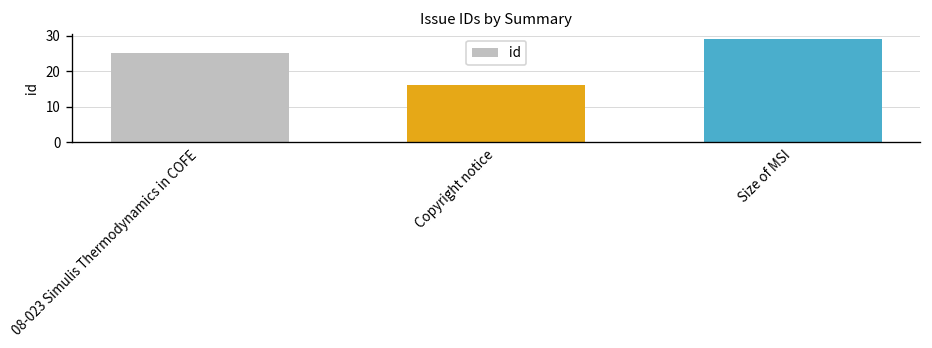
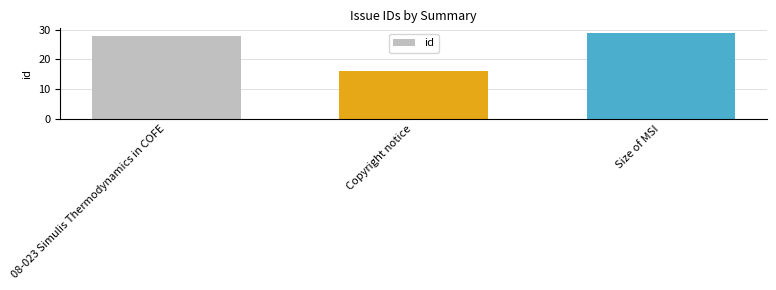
  {
-   "08-023 Simulis Thermodynamics in COFE": 25,
+   "08-023 Simulis Thermodynamics in COFE": 28,
    "Copyright notice": 16,
    "Size of MSI": 29
  }
